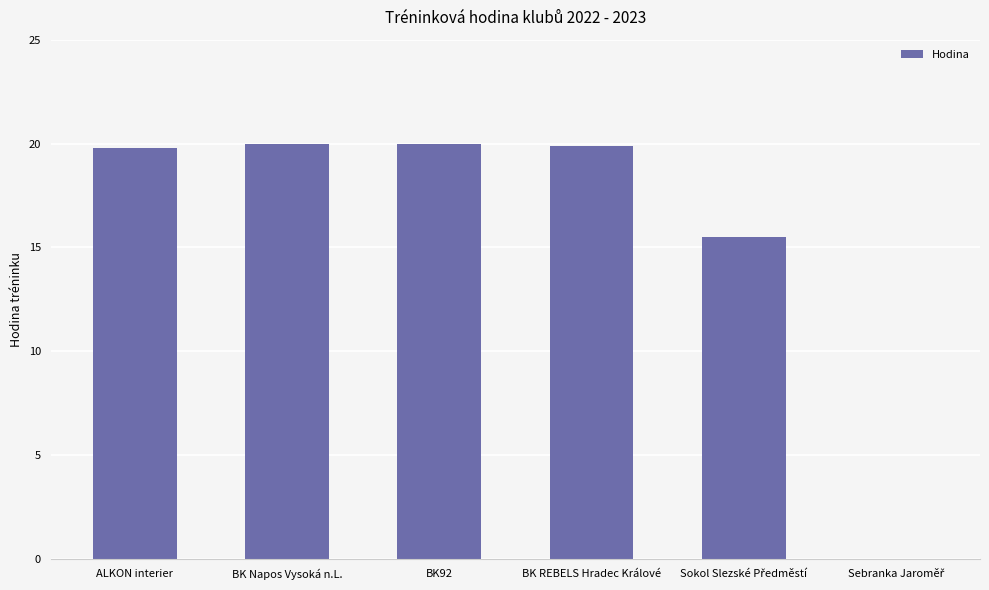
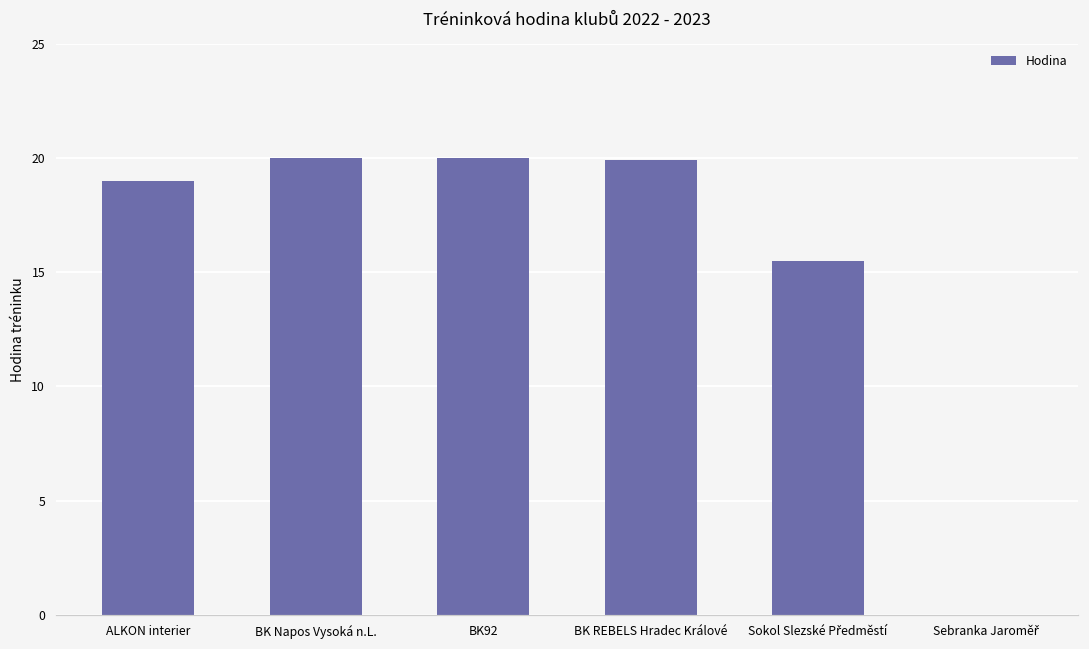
  {
-   "ALKON interier": 19.8,
+   "ALKON interier": 19.0,
    "BK Napos Vysoká n.L.": 20.0,
    "BK92": 20.0,
    "BK REBELS Hradec Králové": 19.9,
    "Sokol Slezské Předměstí": 15.5,
    "Sebranka Jaroměř": 0.0
  }
